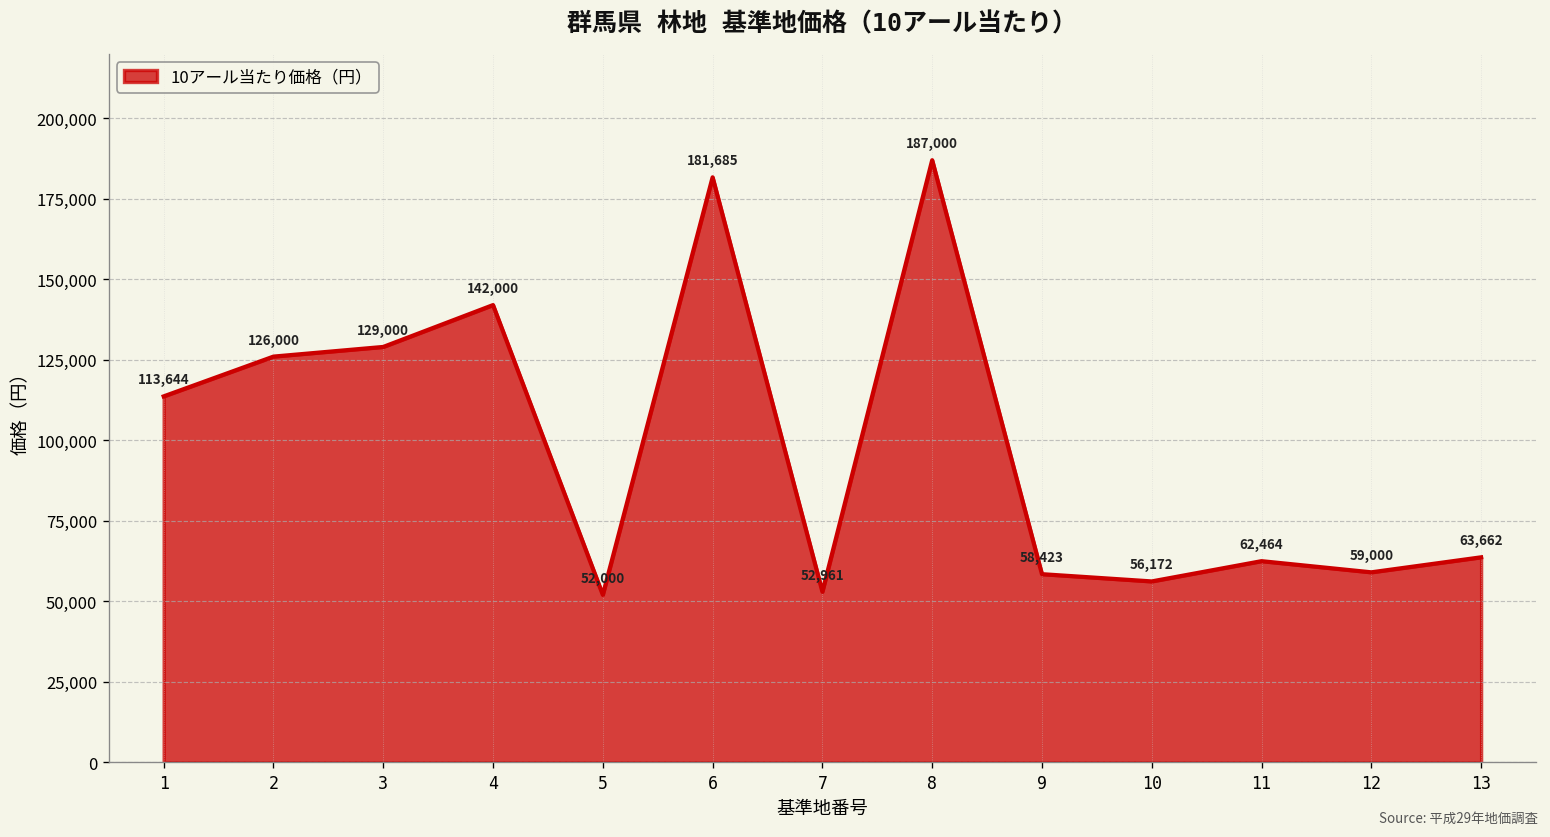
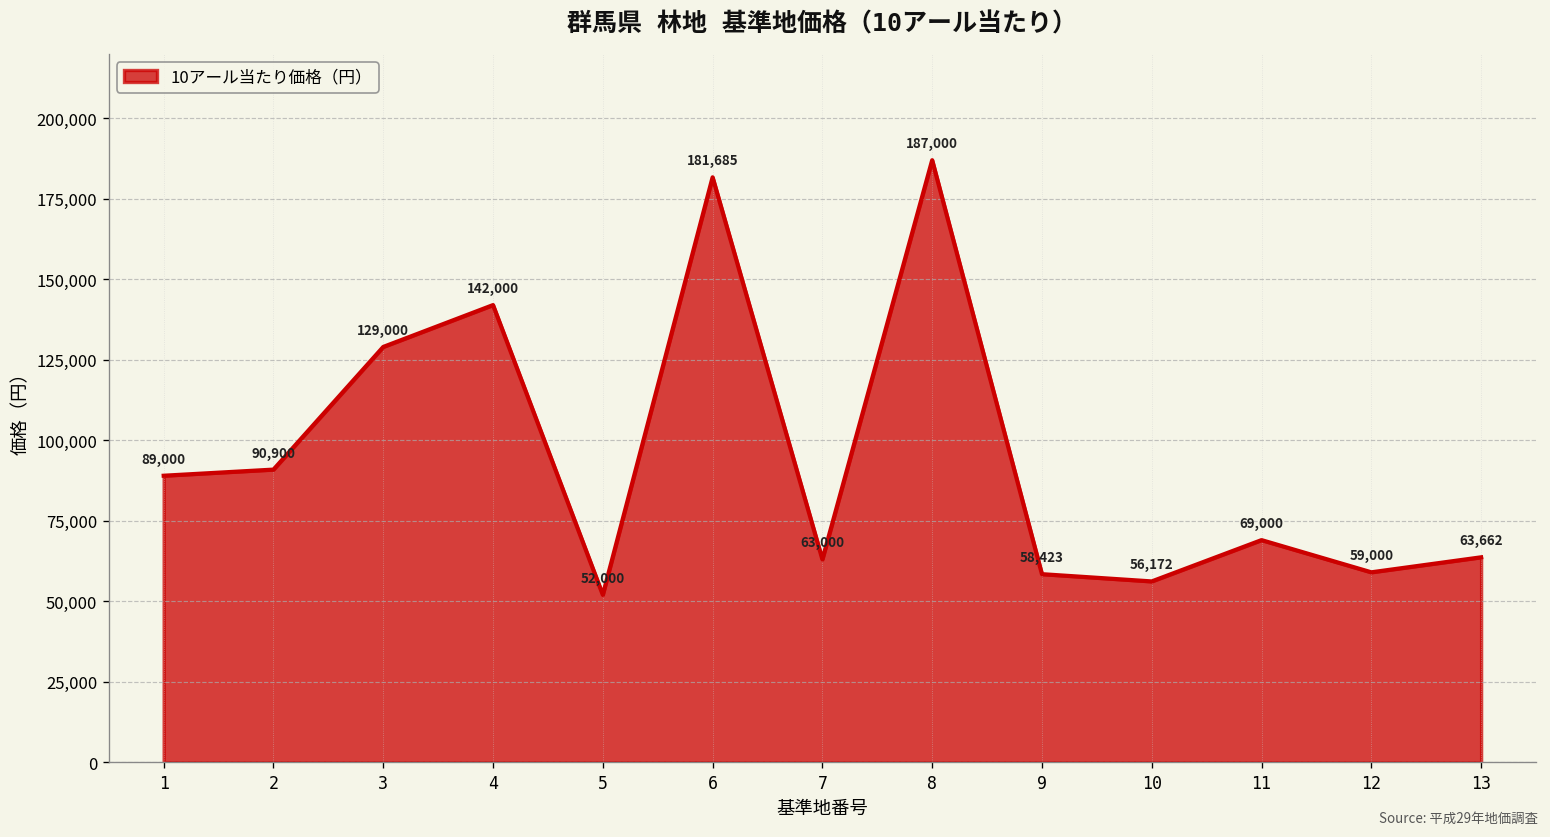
  {
-   "1": "113,644",
-   "2": "126,000",
+   "1": "89,000",
+   "2": "90,900",
    "3": "129,000",
    "4": "142,000",
    "5": "52,000",
    "6": "181,685",
-   "7": "52,961",
+   "7": "63,000",
    "8": "187,000",
    "9": "58,423",
    "10": "56,172",
-   "11": "62,464",
+   "11": "69,000",
    "12": "59,000",
    "13": "63,662"
  }
